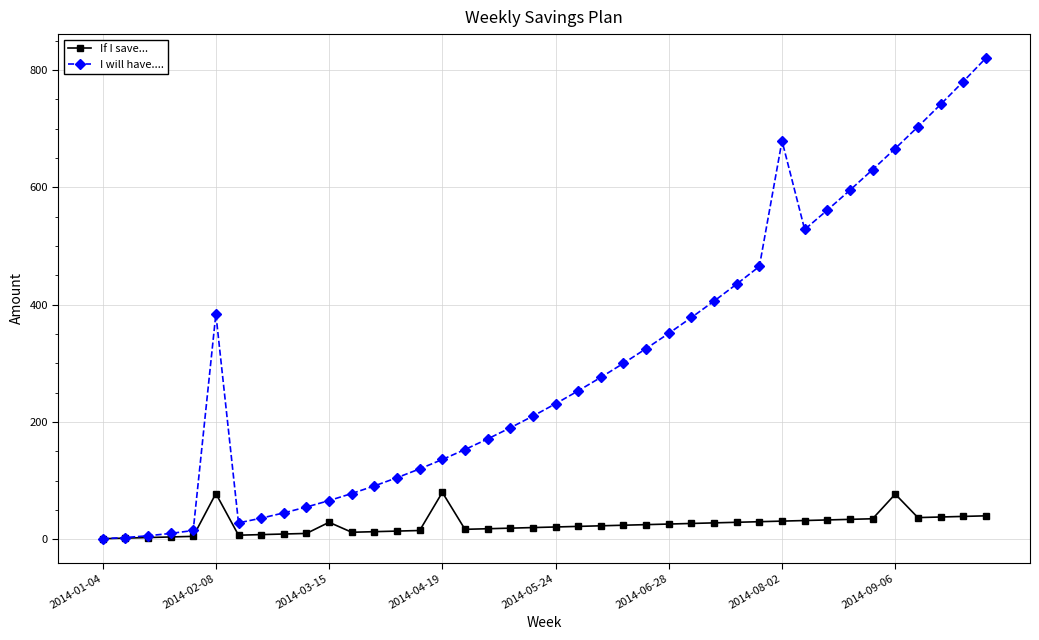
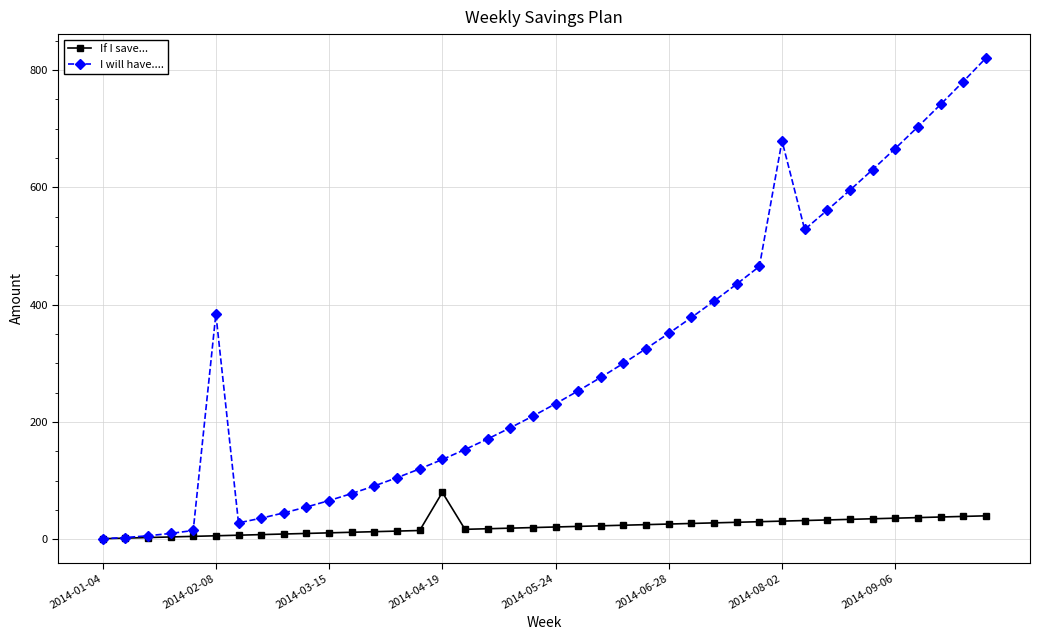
  {
    "If I save...": {
-     "2014-02-08": 80,
-     "2014-03-15": 30,
+     "2014-02-08": 10,
+     "2014-03-15": 10,
      "2014-04-19": 80,
      "2014-05-24": 20,
      "2014-06-28": 30,
      "2014-08-02": 30,
-     "2014-09-06": 80
+     "2014-09-06": 40
    },
    "I will have....": {
      "2014-02-08": 380,
      "2014-03-15": 70,
      "2014-04-19": 140,
      "2014-05-24": 230,
      "2014-06-28": 350,
      "2014-08-02": 680,
      "2014-09-06": 670
    }
  }
